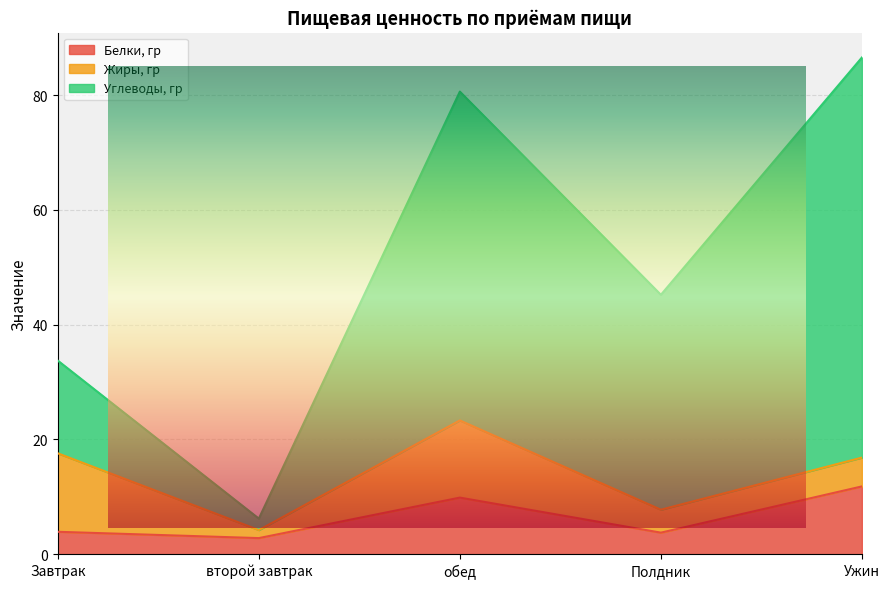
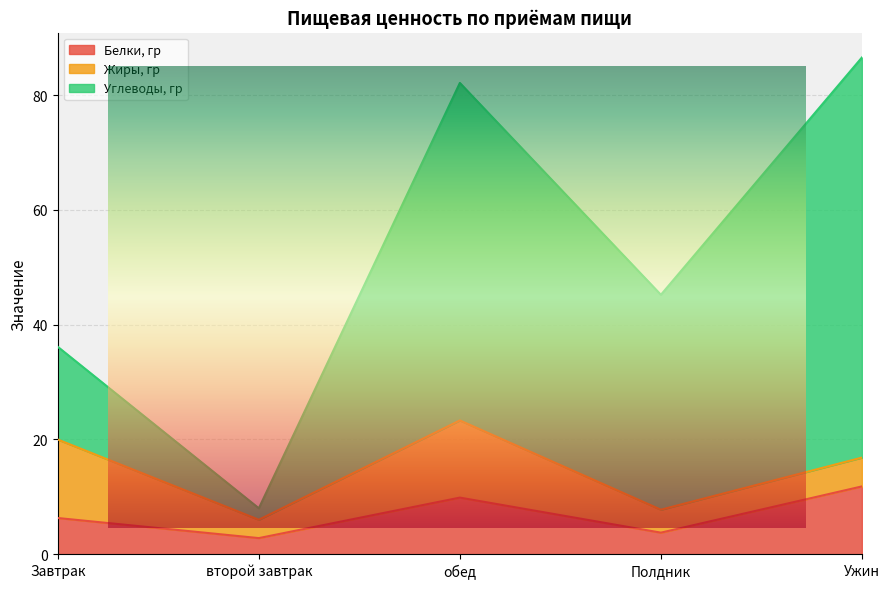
  {
    "Пищевая ценность по приёмам пищи": {
      "Белки, гр": {
-       "Завтрак": 4,
+       "Завтрак": 6,
        "второй завтрак": 3,
        "обед": 10,
        "Полдник": 4,
        "Ужин": 12
      },
      "Жиры, гр": {
        "Завтрак": 14,
-       "второй завтрак": 1,
+       "второй завтрак": 3,
        "обед": 13,
        "Полдник": 4,
        "Ужин": 5
      },
      "Углеводы, гр": {
        "Завтрак": 16,
        "второй завтрак": 2,
-       "обед": 57,
+       "обед": 59,
        "Полдник": 37,
        "Ужин": 70
      }
    }
  }
